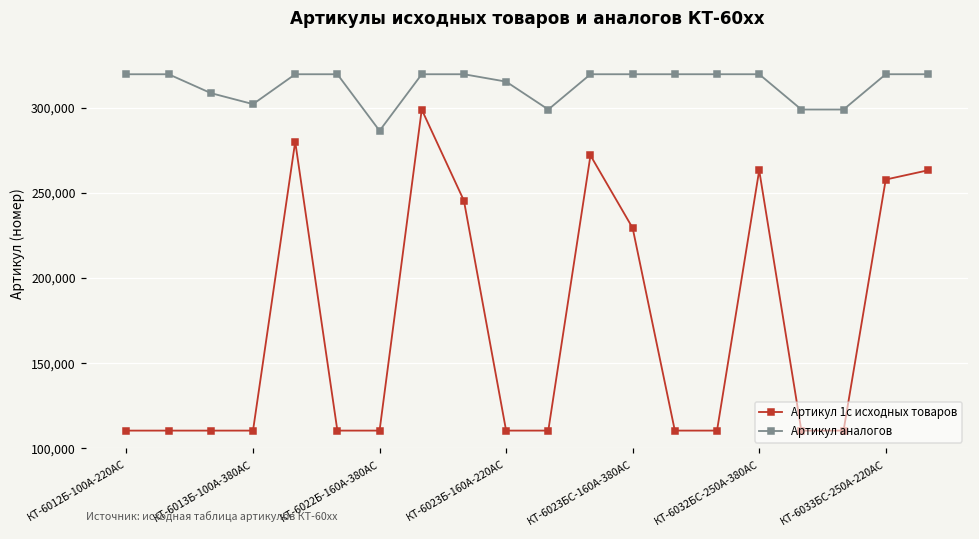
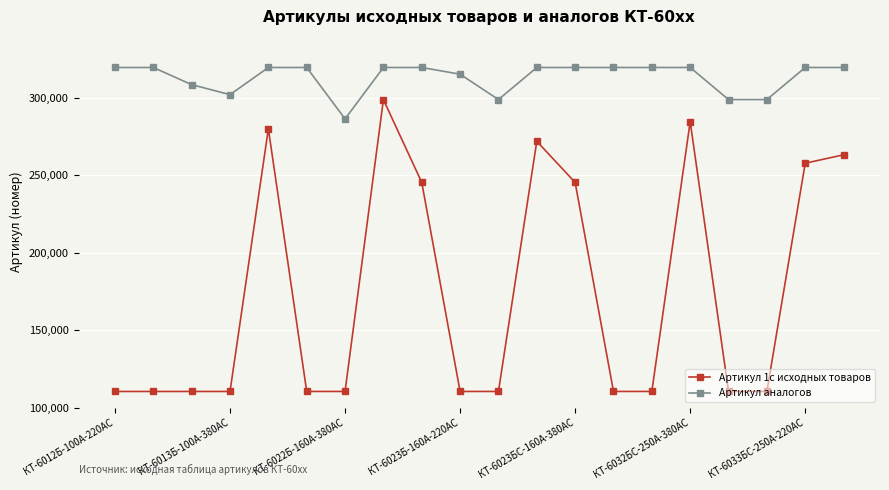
  {
    "Артикул 1с исходных товаров": {
      "КТ-6012Б-100А-220AC": "110,000",
      "КТ-6013Б-100А-380AC": "110,000",
      "КТ-6022Б-160А-380AC": "110,000",
      "КТ-6023Б-160А-220AC": "110,000",
-     "КТ-6023БС-160А-380AC": "229,000",
-     "КТ-6032БС-250А-380AC": "263,000",
+     "КТ-6023БС-160А-380AC": "245,000",
+     "КТ-6032БС-250А-380AC": "285,000",
      "КТ-6033БС-250А-220AC": "258,000"
    },
    "Артикул аналогов": {
      "КТ-6012Б-100А-220AC": "320,000",
      "КТ-6013Б-100А-380AC": "302,000",
      "КТ-6022Б-160А-380AC": "286,000",
      "КТ-6023Б-160А-220AC": "315,000",
      "КТ-6023БС-160А-380AC": "320,000",
      "КТ-6032БС-250А-380AC": "320,000",
      "КТ-6033БС-250А-220AC": "320,000"
    }
  }
